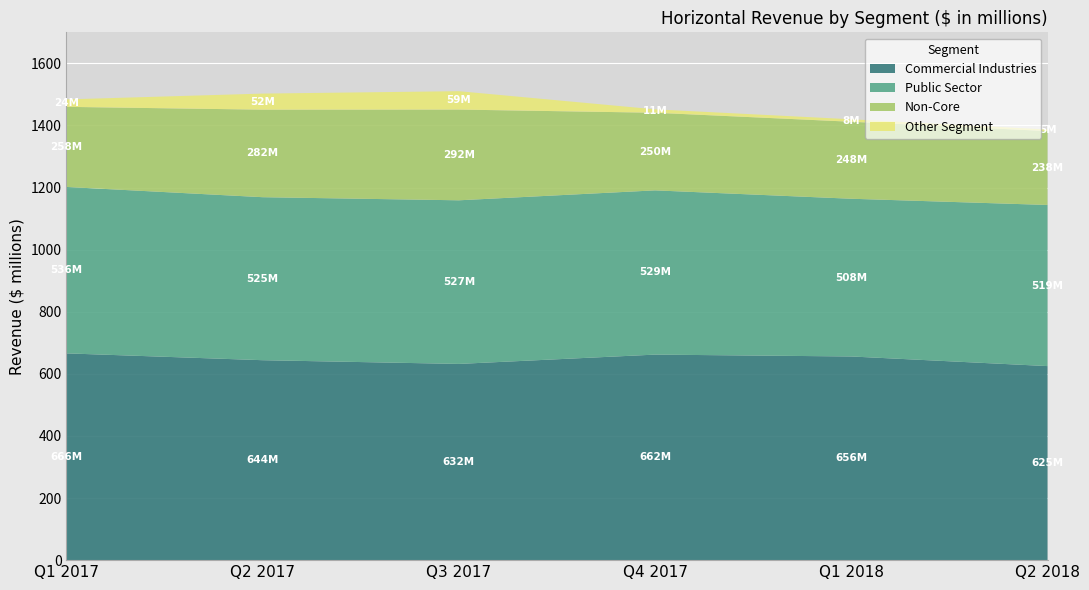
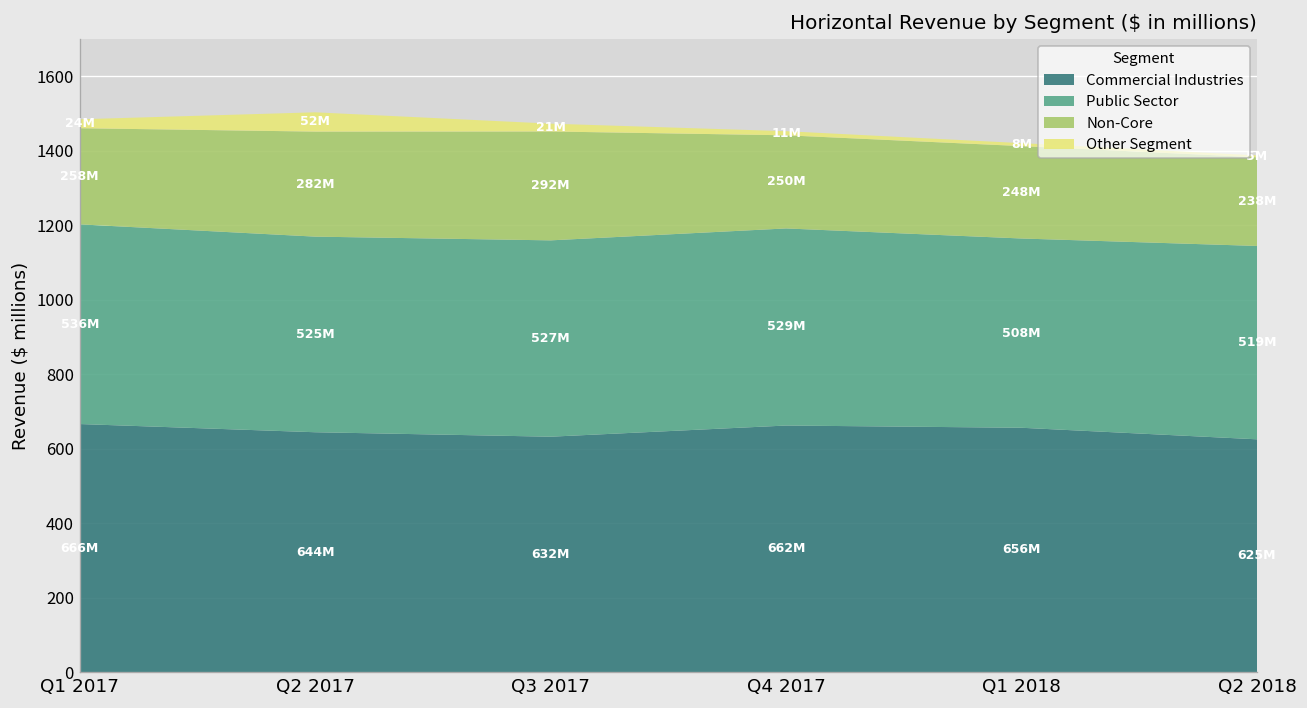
  {
    "Non-Core": {
      "Q1 2017": "260"
    },
    "Other Segment": {
      "Q2 2017": "52M",
-     "Q3 2017": "59M",
+     "Q3 2017": "21M",
      "Q4 2017": "11M"
    }
  }
